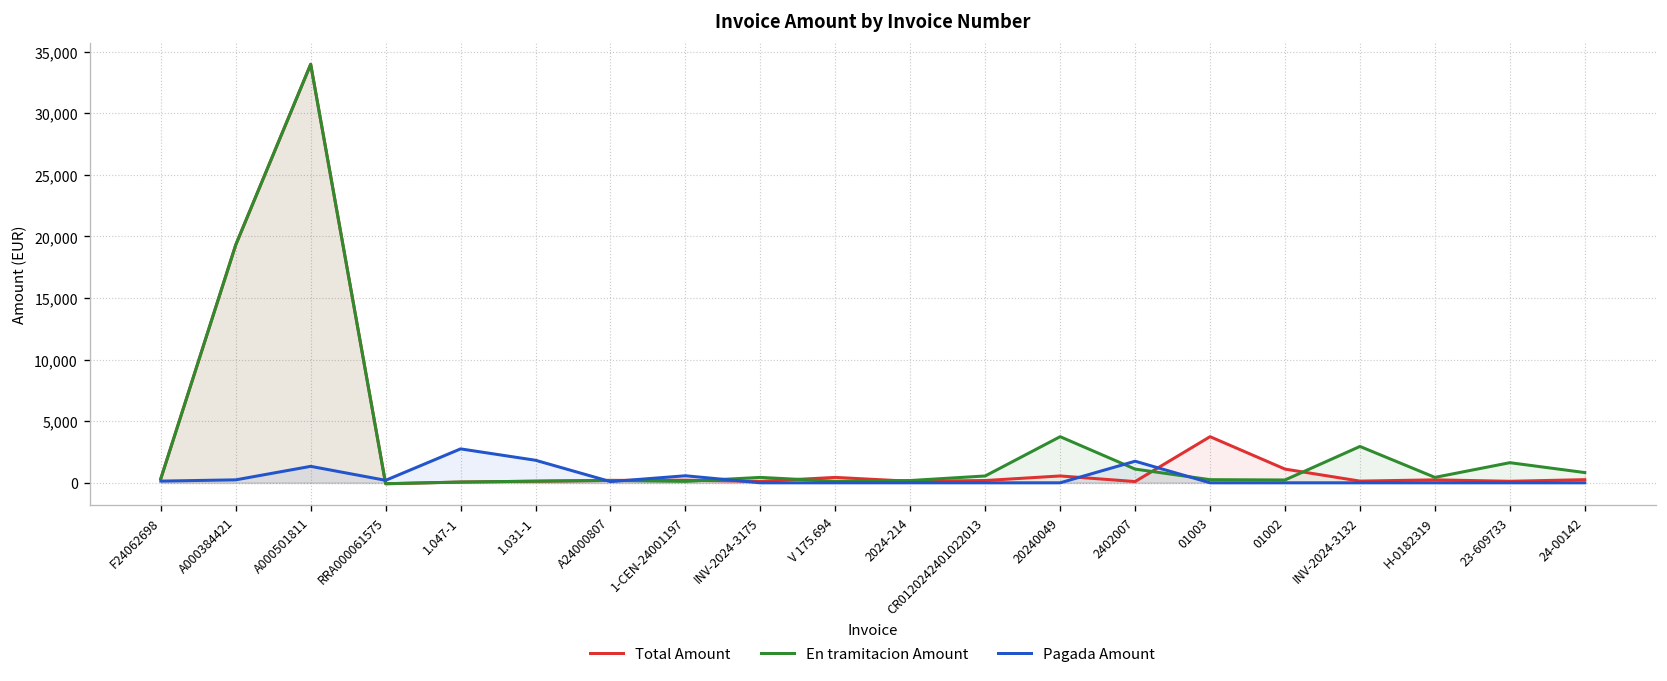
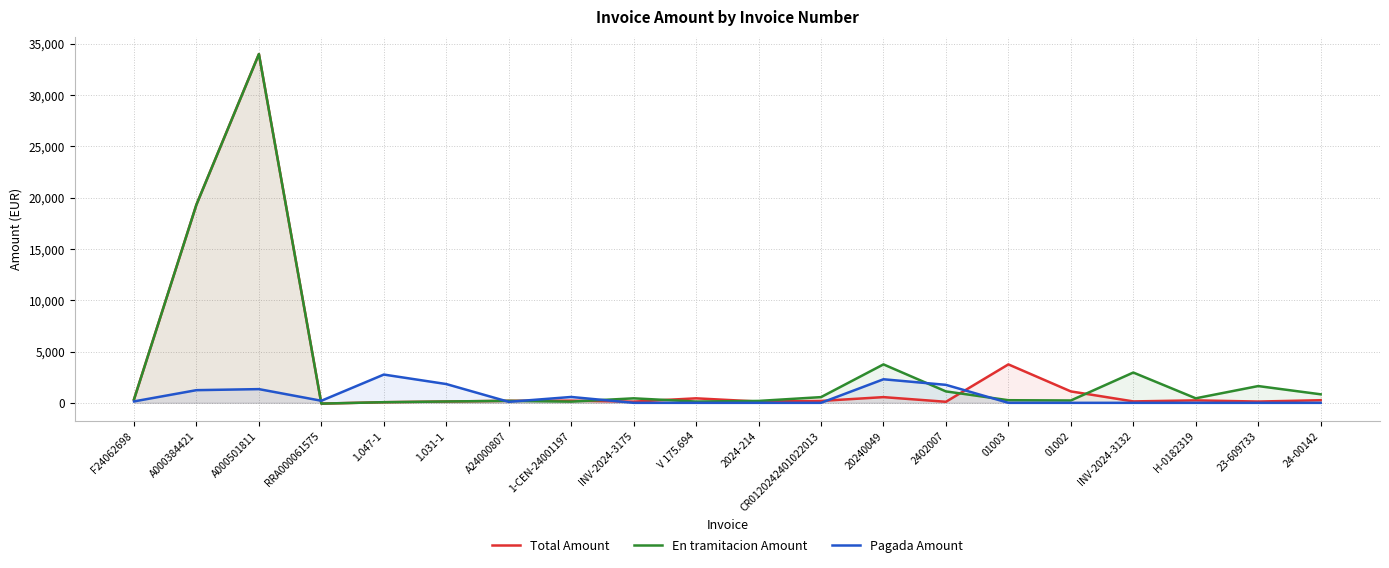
  {
    "Pagada Amount": {
-     "A000384421": "200",
+     "A000384421": "1,200",
      "A000501811": "1,300",
      "1.047-1": "2,800",
      "1.031-1": "1,800",
      "1-CEN-24001197": "600",
-     "20240049": "0",
+     "20240049": "2,300",
      "2402007": "1,800",
      "01003": "0",
      "24-00142": "0"
    }
  }
